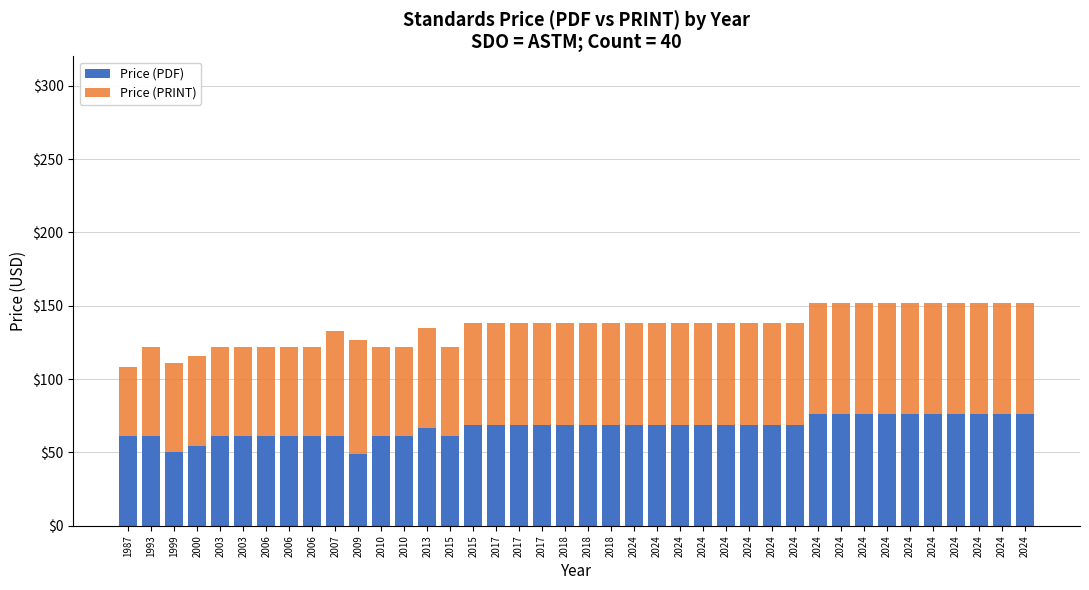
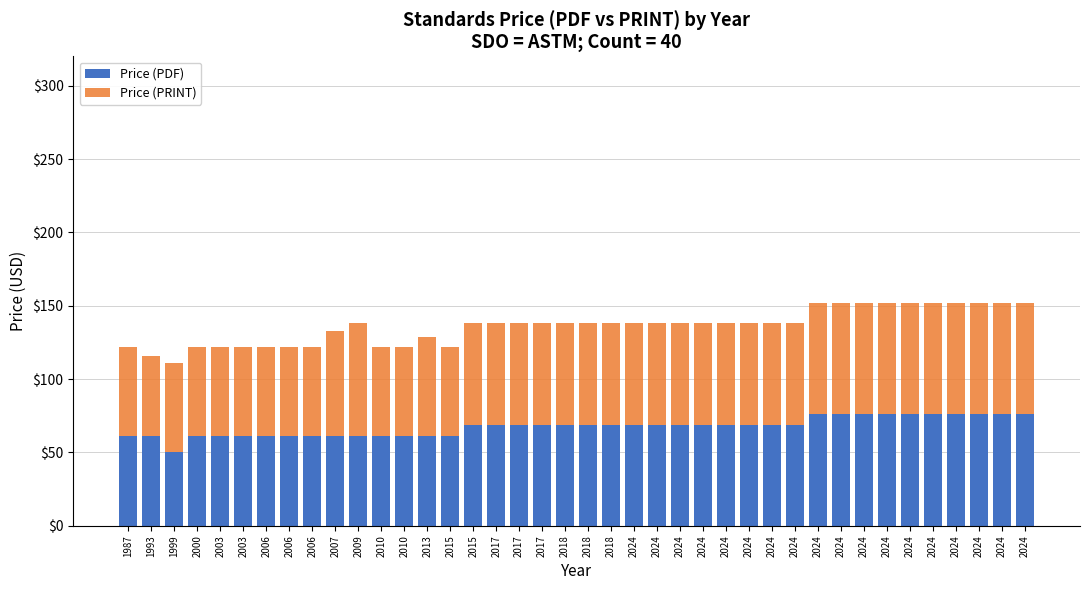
  {
    "Price (PDF)": {
      "1987": "$61",
      "1993": "$61",
      "1999": "$50",
-     "2000": "$55",
+     "2000": "$61",
      "2007": "$61",
-     "2009": "$49",
-     "2013": "$67"
+     "2009": "$61",
+     "2013": "$61"
    },
    "Price (PRINT)": {
-     "1987": "$47",
-     "1993": "$61",
+     "1987": "$61",
+     "1993": "$55",
      "1999": "$61",
      "2000": "$61",
      "2007": "$72",
      "2009": "$77",
      "2013": "$68"
    }
  }
